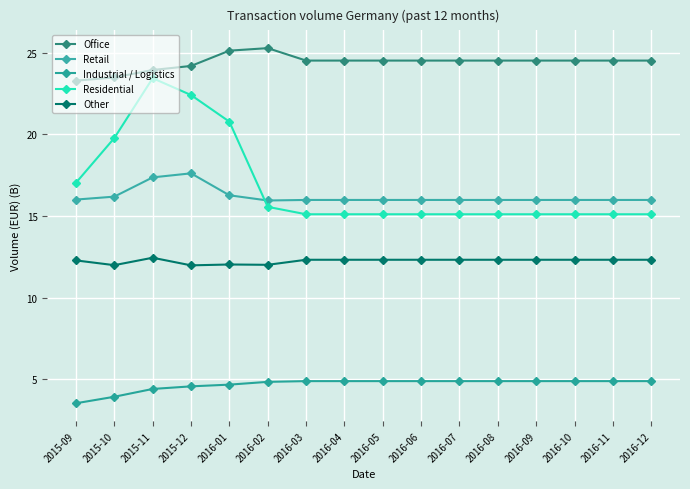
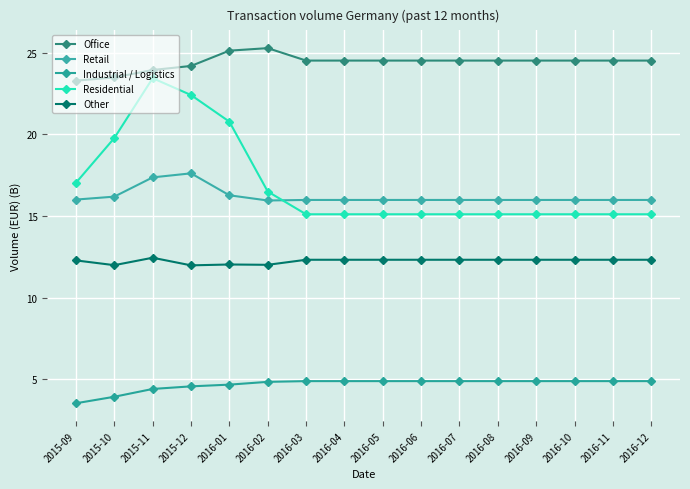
  {
    "Residential": {
      "2015-09": 17.0,
      "2015-10": 19.8,
      "2015-12": 22.4,
      "2016-01": 20.8,
-     "2016-02": 15.6,
+     "2016-02": 16.5,
      "2016-03": 15.1,
      "2016-04": 15.1,
      "2016-05": 15.1,
      "2016-06": 15.1,
      "2016-07": 15.1,
      "2016-08": 15.1,
      "2016-09": 15.1,
      "2016-10": 15.1,
      "2016-11": 15.1,
      "2016-12": 15.1
    }
  }
